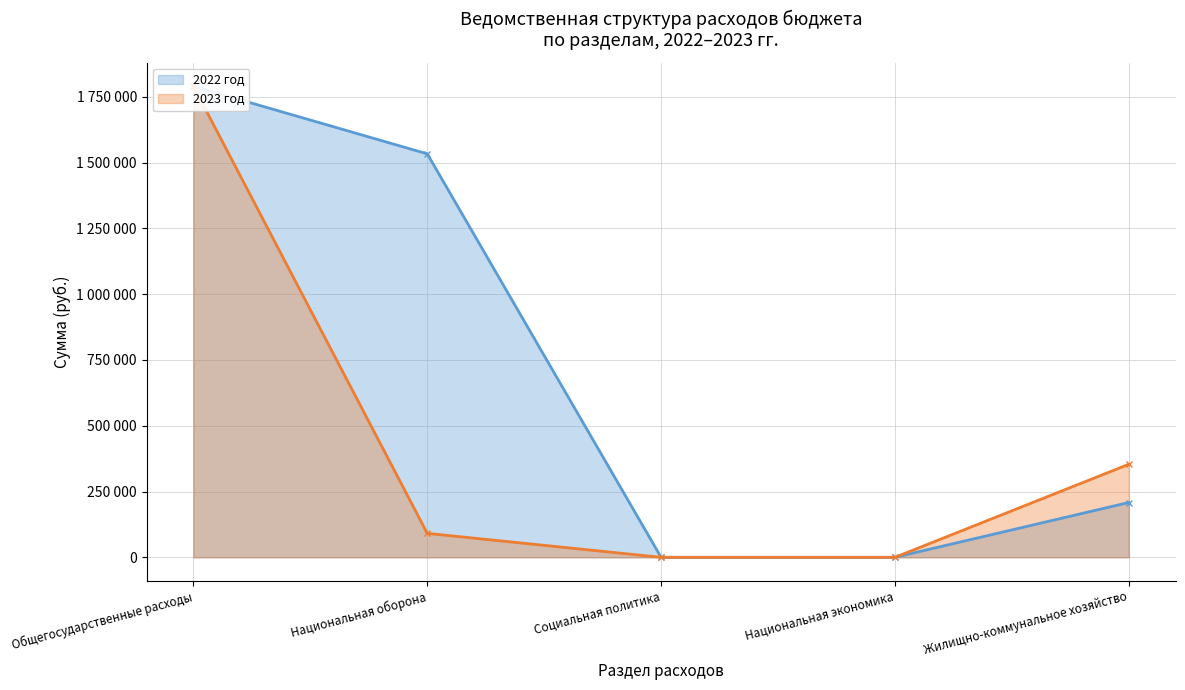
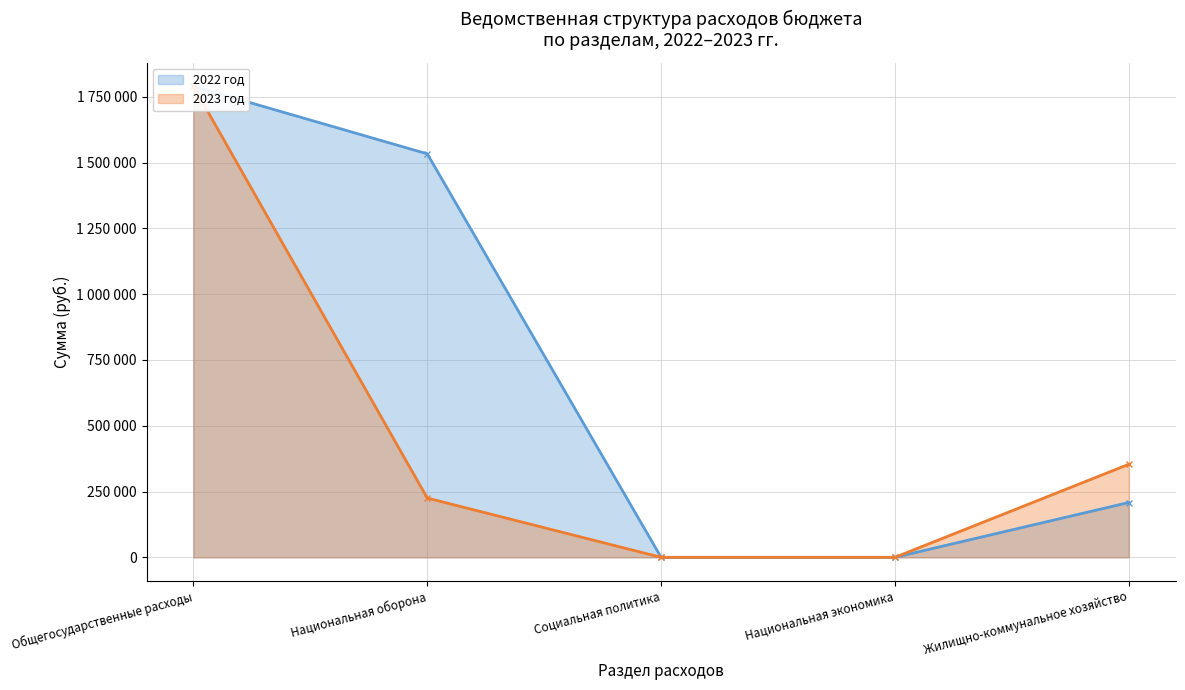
  {
    "2022 год": {
      "Национальная оборона": 1530000,
      "Жилищно-коммунальное хозяйство": 210000
    },
    "2023 год": {
-     "Национальная оборона": 90000,
+     "Национальная оборона": 230000,
      "Жилищно-коммунальное хозяйство": 350000
    }
  }
